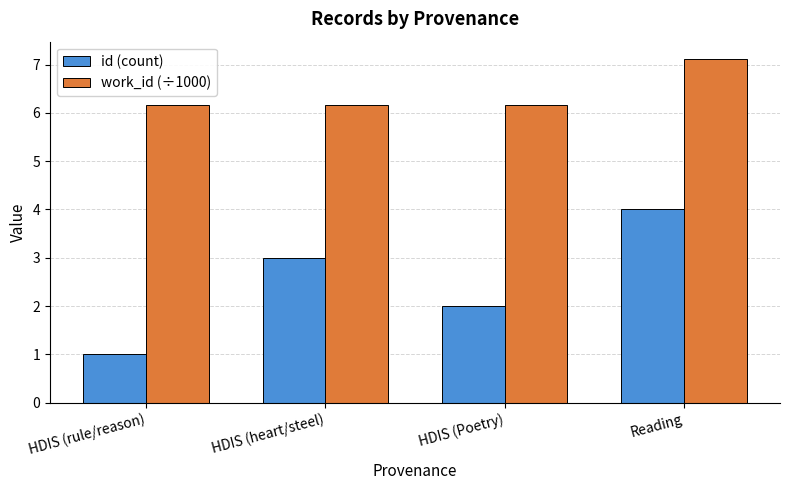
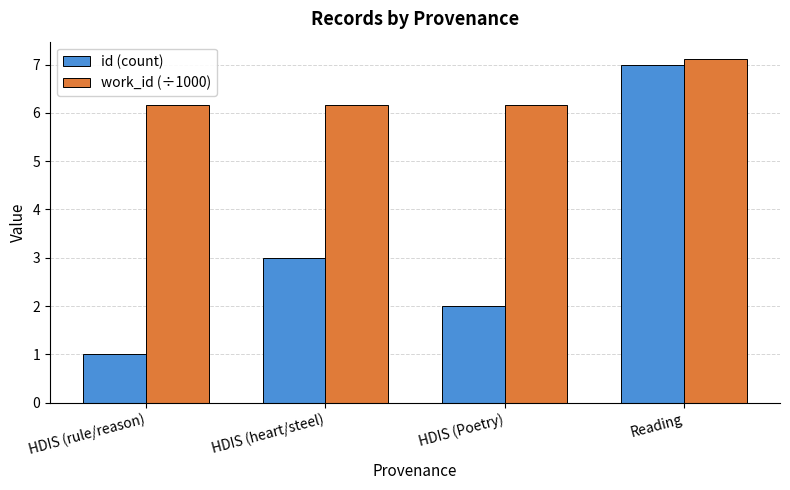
  {
    "id (count)": {
      "HDIS (rule/reason)": 1,
      "HDIS (heart/steel)": 3,
      "HDIS (Poetry)": 2,
-     "Reading": 4
+     "Reading": 7
    },
    "work_id (÷1000)": {
      "HDIS (rule/reason)": 6.2,
      "HDIS (heart/steel)": 6.2,
      "HDIS (Poetry)": 6.2,
      "Reading": 7.1
    }
  }
